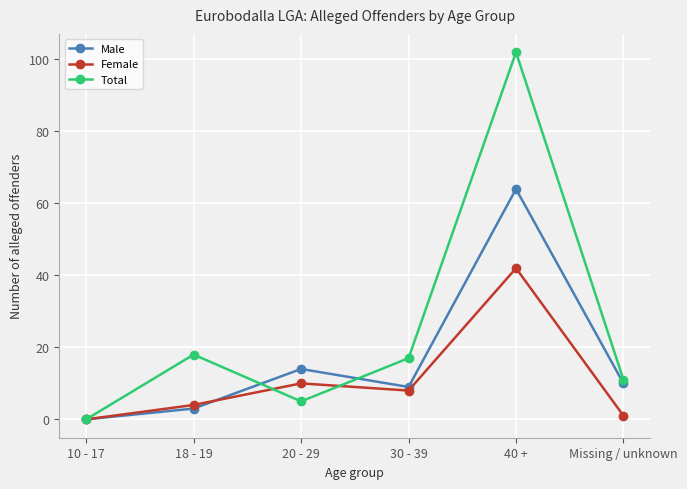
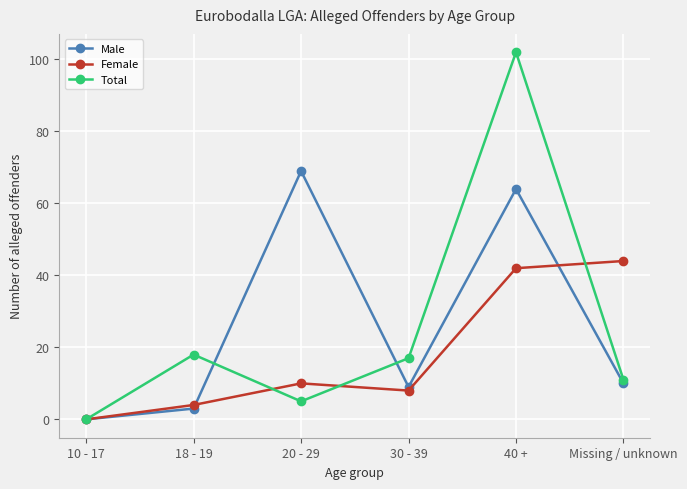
  {
    "Male": {
      "18 - 19": 3,
-     "20 - 29": 14,
+     "20 - 29": 69,
      "30 - 39": 9,
      "40 +": 64,
      "Missing / unknown": 10
    },
    "Female": {
      "18 - 19": 4,
      "20 - 29": 10,
      "30 - 39": 8,
      "40 +": 42,
-     "Missing / unknown": 1
+     "Missing / unknown": 44
    },
    "Total": {
      "18 - 19": 18,
      "20 - 29": 5,
      "30 - 39": 17,
      "40 +": 102,
      "Missing / unknown": 11
    }
  }
